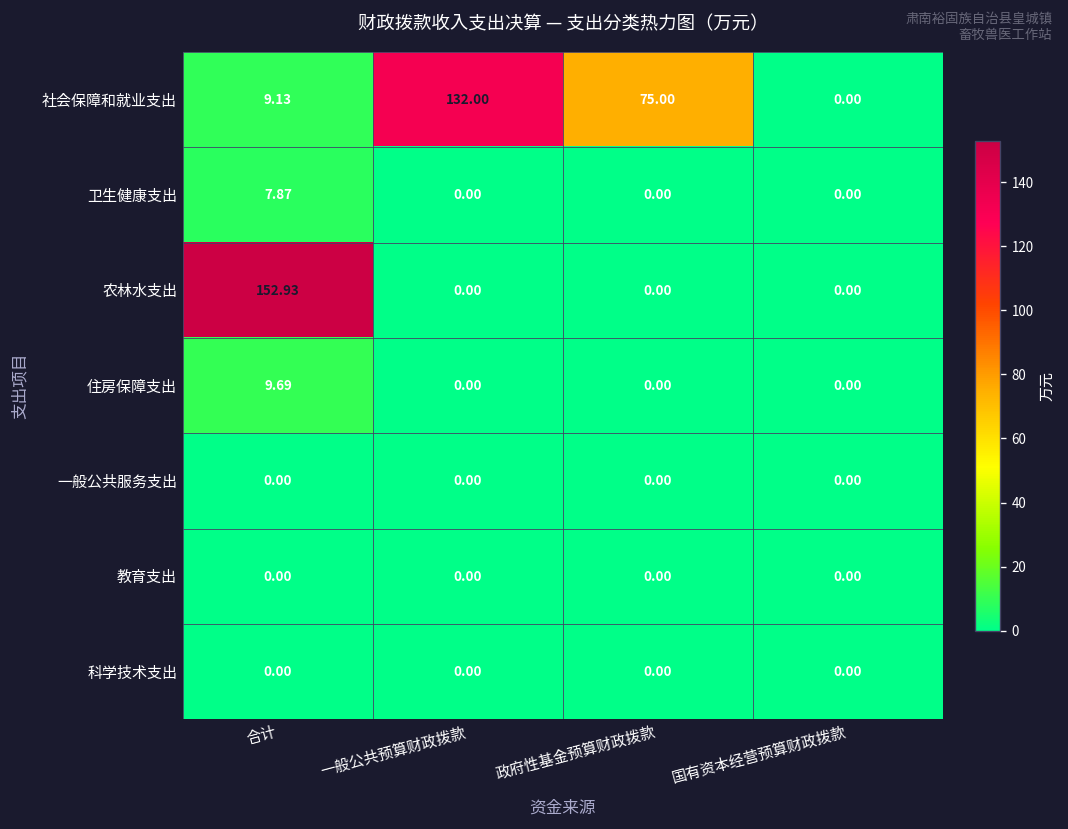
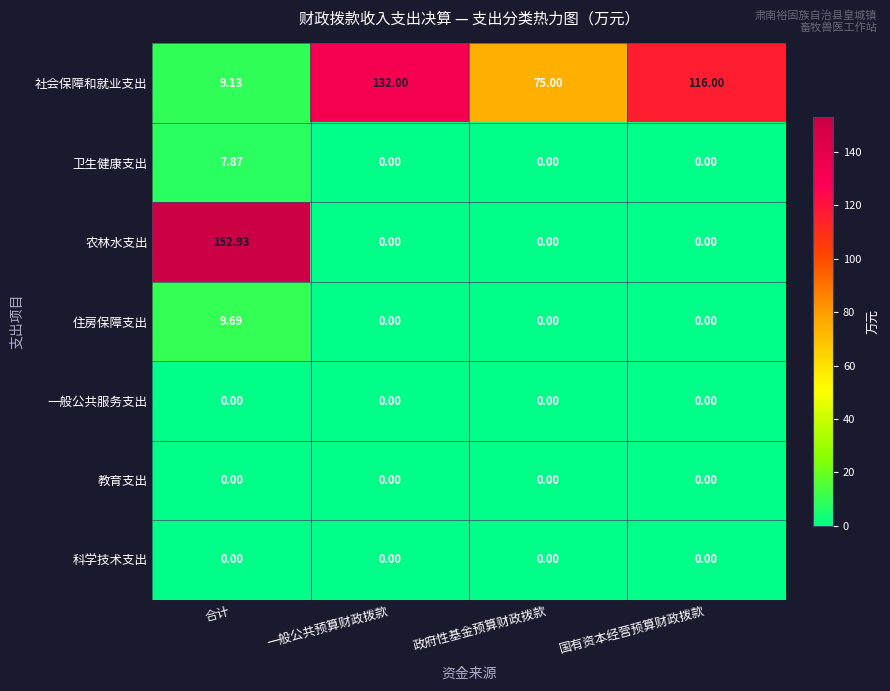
  {
    "社会保障和就业支出": {
      "合计": 9.13,
      "一般公共预算财政拨款": 132.00,
      "政府性基金预算财政拨款": 75.00,
-     "国有资本经营预算财政拨款": 0.00
+     "国有资本经营预算财政拨款": 116.00
    },
    "卫生健康支出": {
      "合计": 7.87,
      "一般公共预算财政拨款": 0.00,
      "政府性基金预算财政拨款": 0.00,
      "国有资本经营预算财政拨款": 0.00
    },
    "农林水支出": {
      "合计": 152.93,
      "一般公共预算财政拨款": 0.00,
      "政府性基金预算财政拨款": 0.00,
      "国有资本经营预算财政拨款": 0.00
    },
    "住房保障支出": {
      "合计": 9.69,
      "一般公共预算财政拨款": 0.00,
      "政府性基金预算财政拨款": 0.00,
      "国有资本经营预算财政拨款": 0.00
    },
    "一般公共服务支出": {
      "合计": 0.00,
      "一般公共预算财政拨款": 0.00,
      "政府性基金预算财政拨款": 0.00,
      "国有资本经营预算财政拨款": 0.00
    },
    "教育支出": {
      "合计": 0.00,
      "一般公共预算财政拨款": 0.00,
      "政府性基金预算财政拨款": 0.00,
      "国有资本经营预算财政拨款": 0.00
    },
    "科学技术支出": {
      "合计": 0.00,
      "一般公共预算财政拨款": 0.00,
      "政府性基金预算财政拨款": 0.00,
      "国有资本经营预算财政拨款": 0.00
    }
  }
